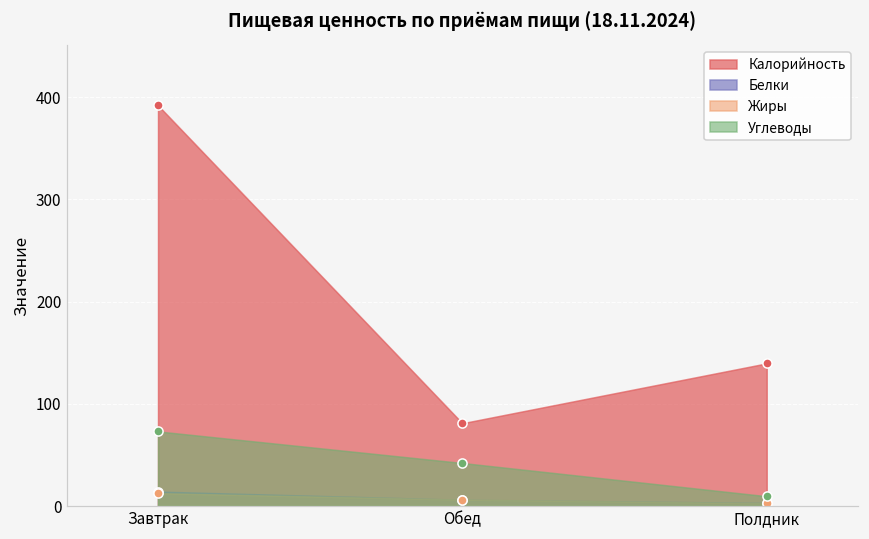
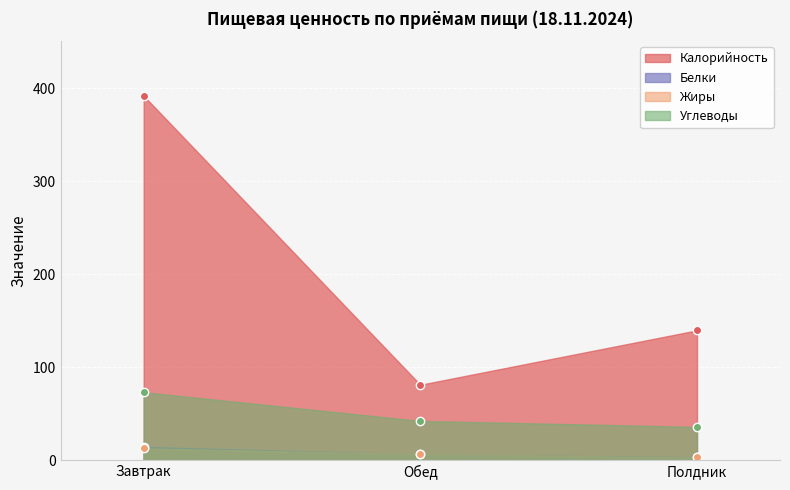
  {
    "Калорийность": {
      "Завтрак": 390,
      "Обед": 80,
      "Полдник": 140
    },
    "Углеводы": {
      "Завтрак": 70,
      "Обед": 40,
-     "Полдник": 10
+     "Полдник": 40
    }
  }
